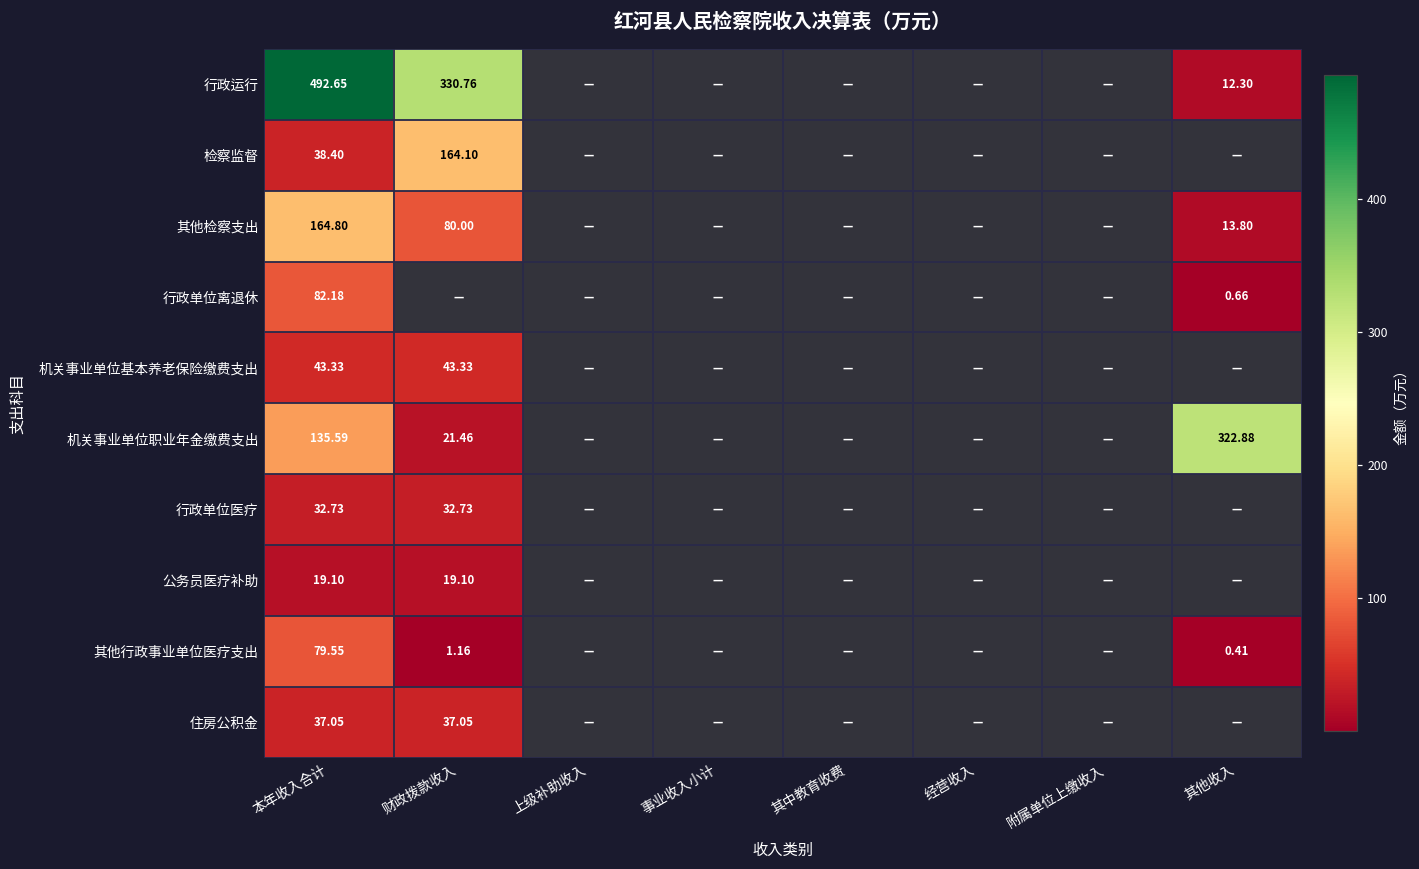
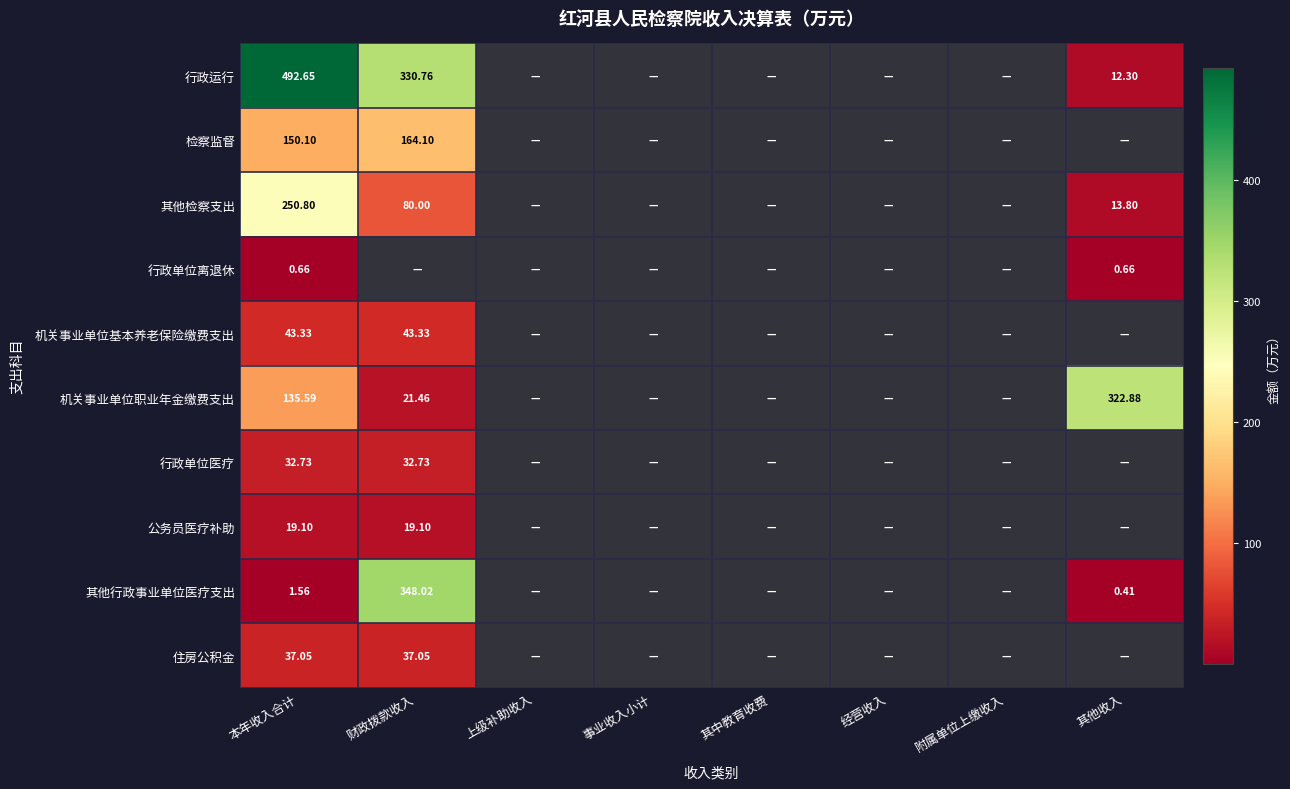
  {
    "行政运行": {
      "本年收入合计": 492.65,
      "财政拨款收入": 330.76,
      "其他收入": 12.30
    },
    "检察监督": {
-     "本年收入合计": 38.40,
+     "本年收入合计": 150.10,
      "财政拨款收入": 164.10
    },
    "其他检察支出": {
-     "本年收入合计": 164.80,
+     "本年收入合计": 250.80,
      "财政拨款收入": 80.00,
      "其他收入": 13.80
    },
    "行政单位离退休": {
-     "本年收入合计": 82.18,
+     "本年收入合计": 0.66,
      "其他收入": 0.66
    },
    "机关事业单位基本养老保险缴费支出": {
      "本年收入合计": 43.33,
      "财政拨款收入": 43.33
    },
    "机关事业单位职业年金缴费支出": {
      "本年收入合计": 135.59,
      "财政拨款收入": 21.46,
      "其他收入": 322.88
    },
    "行政单位医疗": {
      "本年收入合计": 32.73,
      "财政拨款收入": 32.73
    },
    "公务员医疗补助": {
      "本年收入合计": 19.10,
      "财政拨款收入": 19.10
    },
    "其他行政事业单位医疗支出": {
-     "本年收入合计": 79.55,
-     "财政拨款收入": 1.16,
+     "本年收入合计": 1.56,
+     "财政拨款收入": 348.02,
      "其他收入": 0.41
    },
    "住房公积金": {
      "本年收入合计": 37.05,
      "财政拨款收入": 37.05
    }
  }
